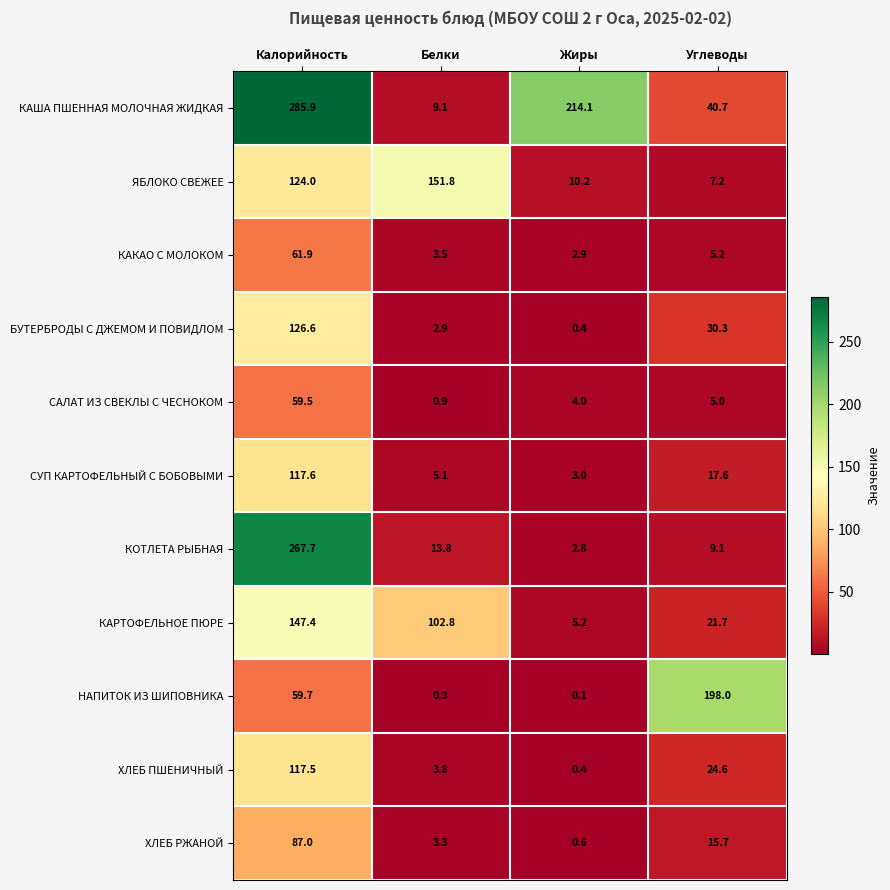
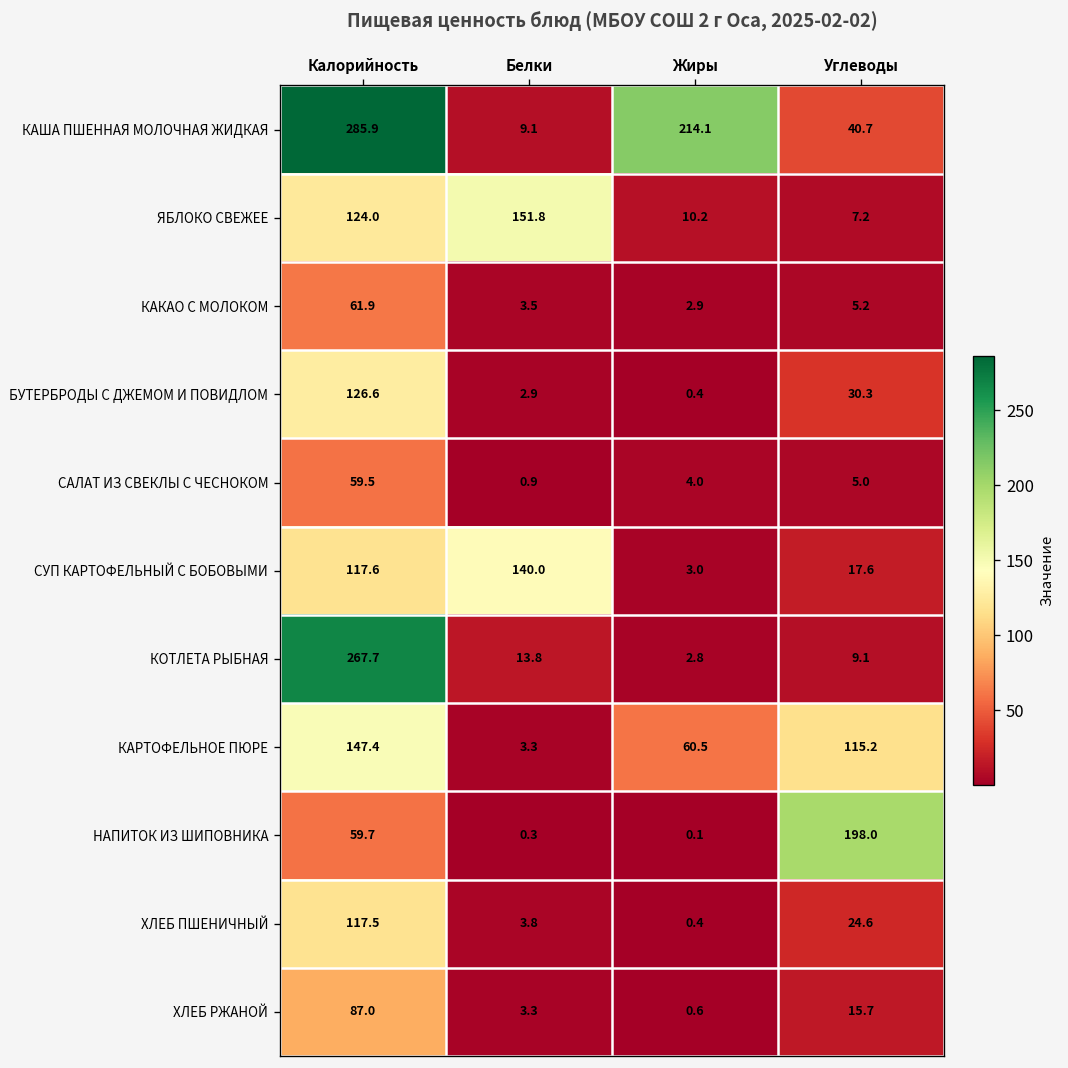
  {
    "КАША ПШЕННАЯ МОЛОЧНАЯ ЖИДКАЯ": {
      "Калорийность": 285.9,
      "Белки": 9.1,
      "Жиры": 214.1,
      "Углеводы": 40.7
    },
    "ЯБЛОКО СВЕЖЕЕ": {
      "Калорийность": 124.0,
      "Белки": 151.8,
      "Жиры": 10.2,
      "Углеводы": 7.2
    },
    "КАКАО С МОЛОКОМ": {
      "Калорийность": 61.9,
      "Белки": 3.5,
      "Жиры": 2.9,
      "Углеводы": 5.2
    },
    "БУТЕРБРОДЫ С ДЖЕМОМ И ПОВИДЛОМ": {
      "Калорийность": 126.6,
      "Белки": 2.9,
      "Жиры": 0.4,
      "Углеводы": 30.3
    },
    "САЛАТ ИЗ СВЕКЛЫ С ЧЕСНОКОМ": {
      "Калорийность": 59.5,
      "Белки": 0.9,
      "Жиры": 4.0,
      "Углеводы": 5.0
    },
    "СУП КАРТОФЕЛЬНЫЙ С БОБОВЫМИ": {
      "Калорийность": 117.6,
-     "Белки": 5.1,
+     "Белки": 140.0,
      "Жиры": 3.0,
      "Углеводы": 17.6
    },
    "КОТЛЕТА РЫБНАЯ": {
      "Калорийность": 267.7,
      "Белки": 13.8,
      "Жиры": 2.8,
      "Углеводы": 9.1
    },
    "КАРТОФЕЛЬНОЕ ПЮРЕ": {
      "Калорийность": 147.4,
-     "Белки": 102.8,
-     "Жиры": 5.2,
-     "Углеводы": 21.7
+     "Белки": 3.3,
+     "Жиры": 60.5,
+     "Углеводы": 115.2
    },
    "НАПИТОК ИЗ ШИПОВНИКА": {
      "Калорийность": 59.7,
      "Белки": 0.3,
      "Жиры": 0.1,
      "Углеводы": 198.0
    },
    "ХЛЕБ ПШЕНИЧНЫЙ": {
      "Калорийность": 117.5,
      "Белки": 3.8,
      "Жиры": 0.4,
      "Углеводы": 24.6
    },
    "ХЛЕБ РЖАНОЙ": {
      "Калорийность": 87.0,
      "Белки": 3.3,
      "Жиры": 0.6,
      "Углеводы": 15.7
    }
  }
